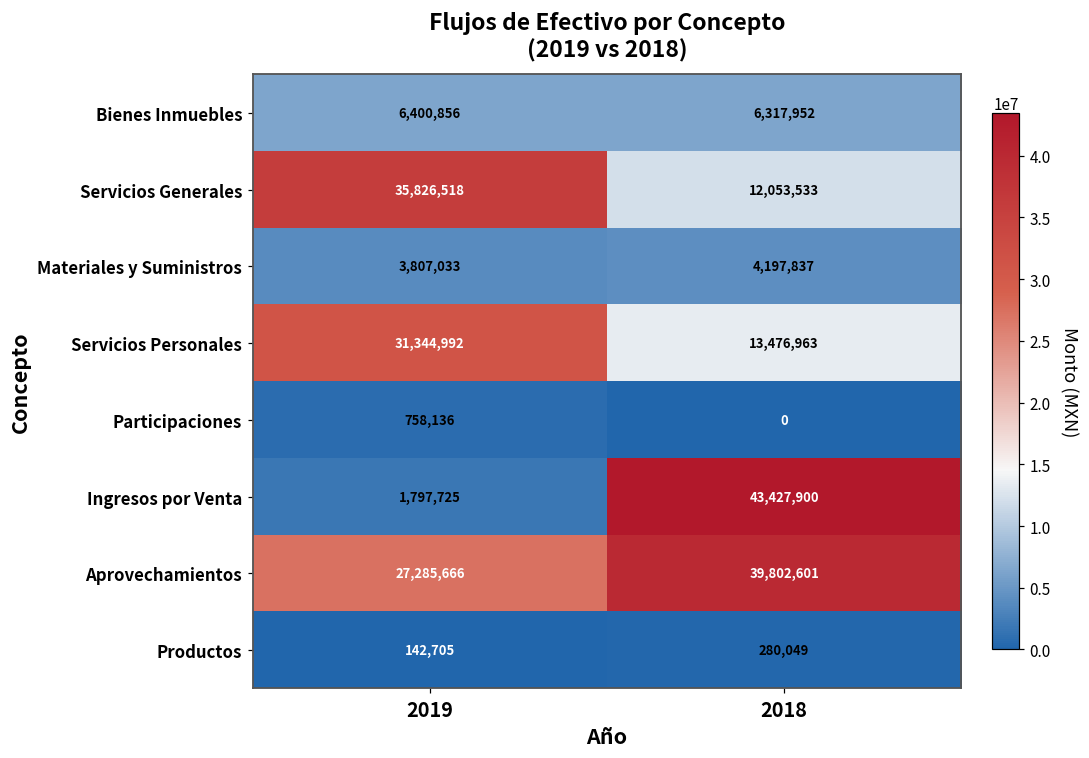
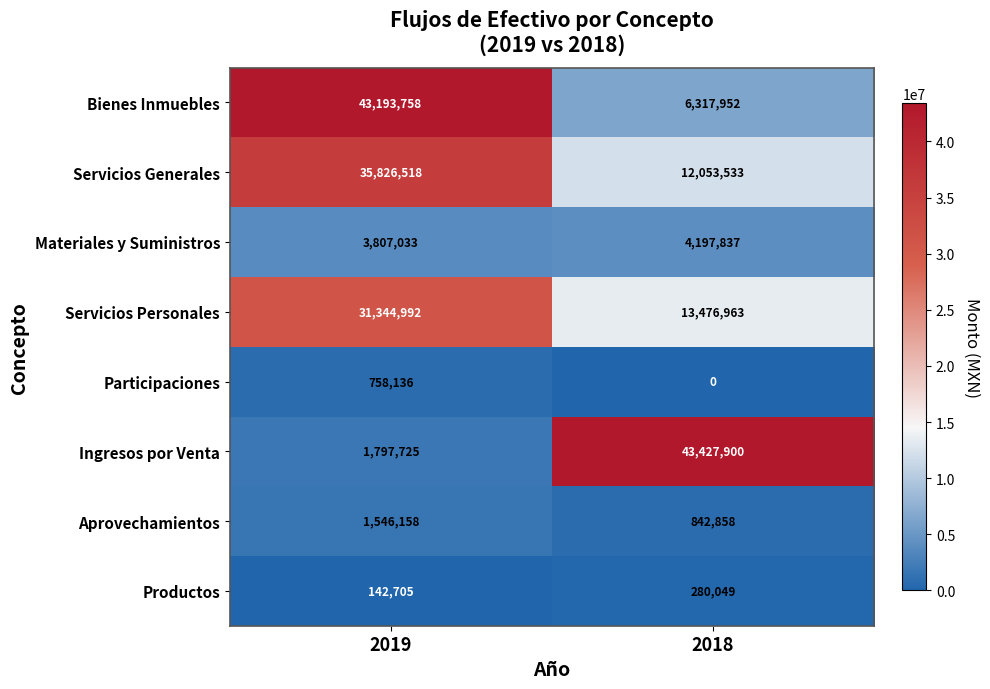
  {
    "Bienes Inmuebles": {
-     "2019": "6,400,856",
+     "2019": "43,193,758",
      "2018": "6,317,952"
    },
    "Servicios Generales": {
      "2019": "35,826,518",
      "2018": "12,053,533"
    },
    "Materiales y Suministros": {
      "2019": "3,807,033",
      "2018": "4,197,837"
    },
    "Servicios Personales": {
      "2019": "31,344,992",
      "2018": "13,476,963"
    },
    "Participaciones": {
      "2019": "758,136",
      "2018": "0"
    },
    "Ingresos por Venta": {
      "2019": "1,797,725",
      "2018": "43,427,900"
    },
    "Aprovechamientos": {
-     "2019": "27,285,666",
-     "2018": "39,802,601"
+     "2019": "1,546,158",
+     "2018": "842,858"
    },
    "Productos": {
      "2019": "142,705",
      "2018": "280,049"
    }
  }
